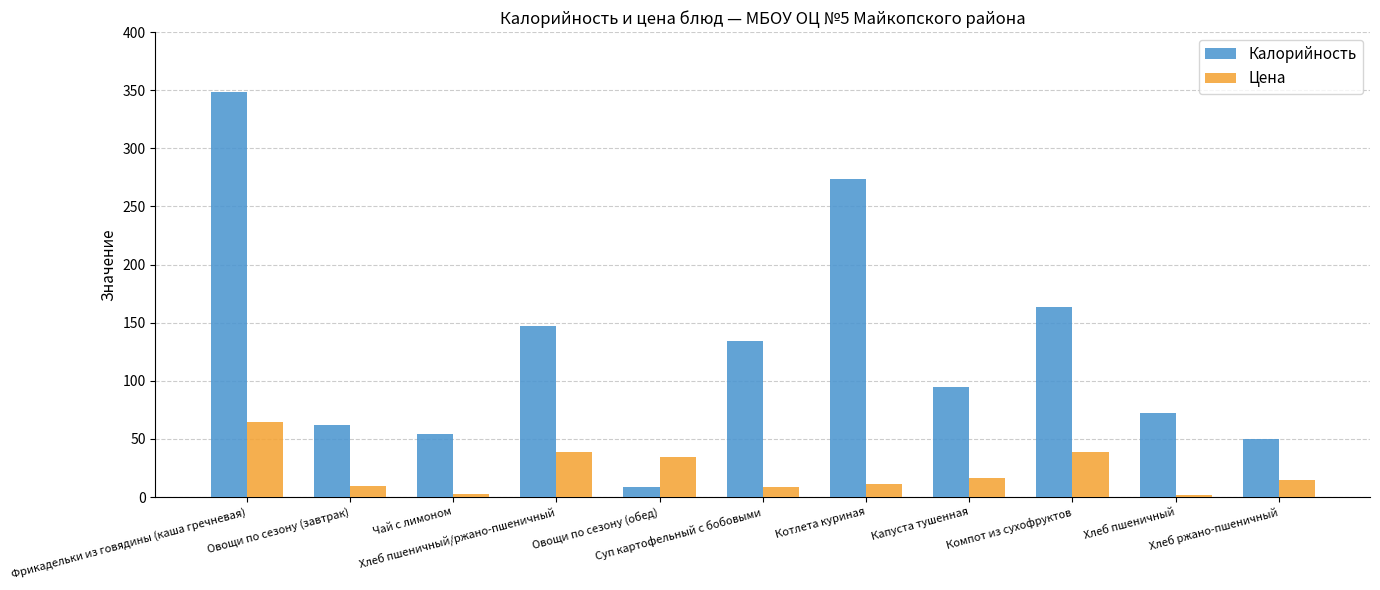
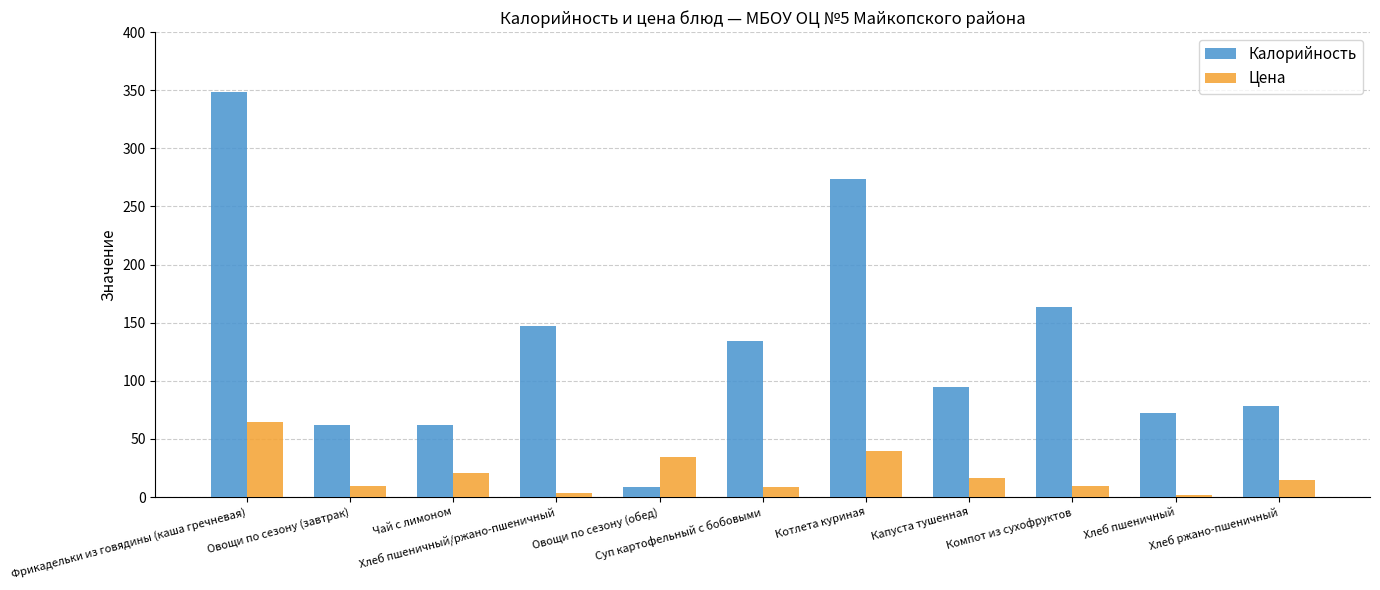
  {
    "Калорийность": {
      "Фрикадельки из говядины (каша гречневая)": 349,
      "Овощи по сезону (завтрак)": 62,
-     "Чай с лимоном": 54,
+     "Чай с лимоном": 62,
      "Хлеб пшеничный/ржано-пшеничный": 147,
      "Овощи по сезону (обед)": 8,
      "Суп картофельный с бобовыми": 134,
      "Котлета куриная": 274,
      "Капуста тушенная": 95,
      "Компот из сухофруктов": 164,
      "Хлеб пшеничный": 73,
-     "Хлеб ржано-пшеничный": 50
+     "Хлеб ржано-пшеничный": 78
    },
    "Цена": {
      "Фрикадельки из говядины (каша гречневая)": 64,
      "Овощи по сезону (завтрак)": 9,
-     "Чай с лимоном": 3,
-     "Хлеб пшеничный/ржано-пшеничный": 38,
+     "Чай с лимоном": 21,
+     "Хлеб пшеничный/ржано-пшеничный": 4,
      "Овощи по сезону (обед)": 35,
      "Суп картофельный с бобовыми": 8,
-     "Котлета куриная": 12,
+     "Котлета куриная": 39,
      "Капуста тушенная": 16,
-     "Компот из сухофруктов": 38,
+     "Компот из сухофруктов": 10,
      "Хлеб ржано-пшеничный": 15
    }
  }
